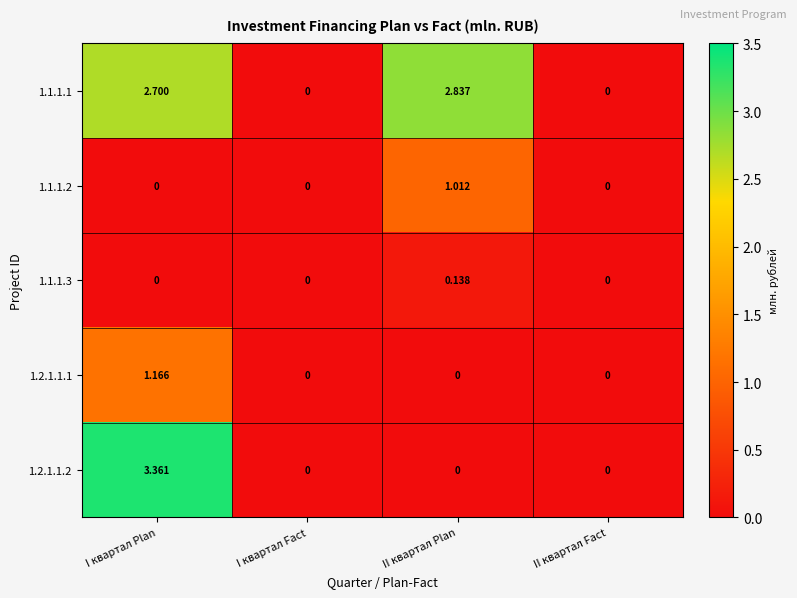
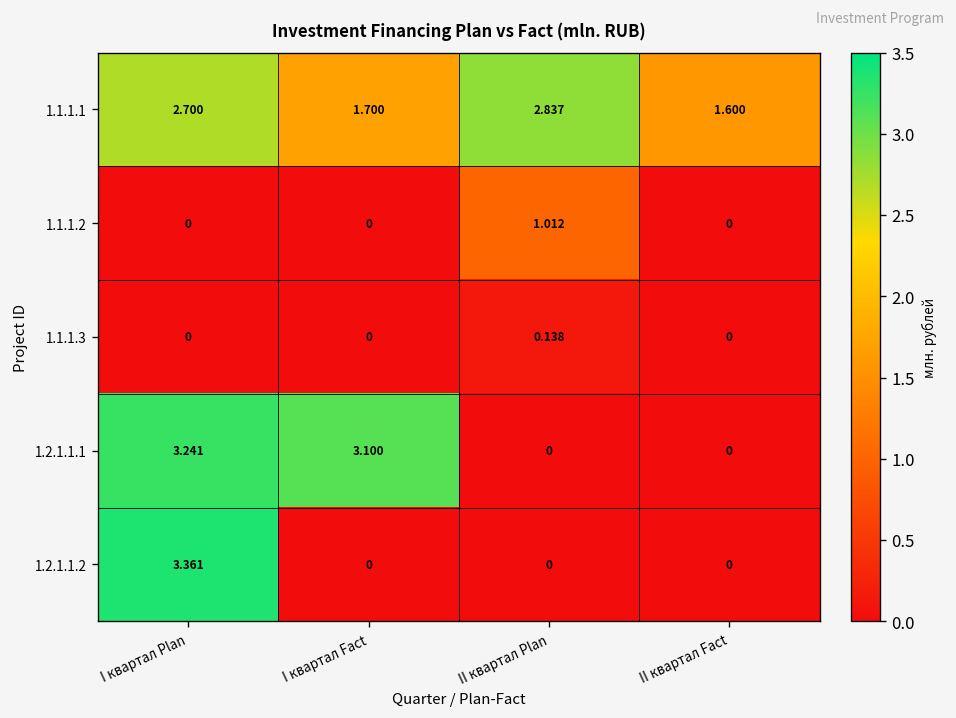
  {
    "1.1.1.1": {
      "I квартал Plan": 2.700,
-     "I квартал Fact": 0,
+     "I квартал Fact": 1.700,
      "II квартал Plan": 2.837,
-     "II квартал Fact": 0
+     "II квартал Fact": 1.600
    },
    "1.1.1.2": {
      "I квартал Plan": 0,
      "I квартал Fact": 0,
      "II квартал Plan": 1.012,
      "II квартал Fact": 0
    },
    "1.1.1.3": {
      "I квартал Plan": 0,
      "I квартал Fact": 0,
      "II квартал Plan": 0.138,
      "II квартал Fact": 0
    },
    "1.2.1.1.1": {
-     "I квартал Plan": 1.166,
-     "I квартал Fact": 0,
+     "I квартал Plan": 3.241,
+     "I квартал Fact": 3.100,
      "II квартал Plan": 0,
      "II квартал Fact": 0
    },
    "1.2.1.1.2": {
      "I квартал Plan": 3.361,
      "I квартал Fact": 0,
      "II квартал Plan": 0,
      "II квартал Fact": 0
    }
  }
